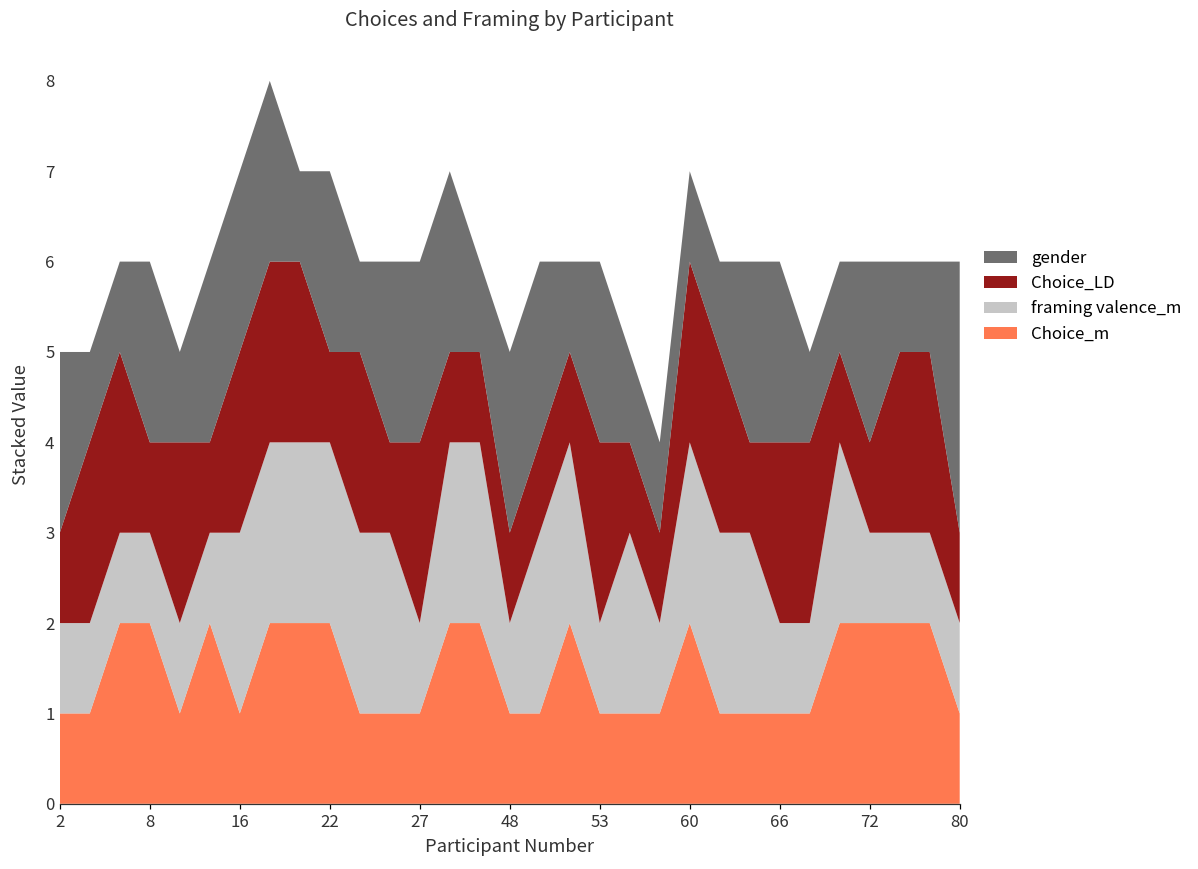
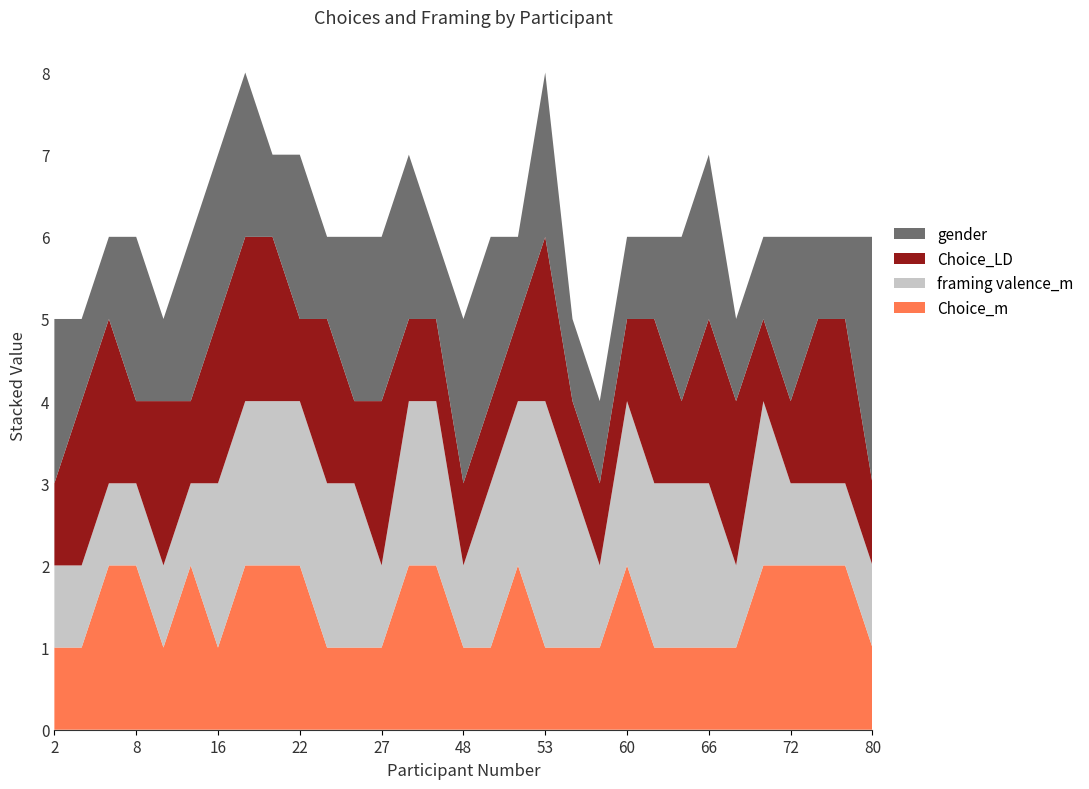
  {
    "Choice_m": {
      "27": 1,
      "48": 1,
      "53": 1,
      "60": 2,
      "66": 1,
      "72": 2,
      "80": 1
    },
    "framing valence_m": {
-     "53": 1,
-     "66": 1
+     "53": 3,
+     "66": 2
    },
    "Choice_LD": {
      "27": 2,
      "48": 1,
      "53": 2,
-     "60": 2,
+     "60": 1,
      "66": 2,
      "72": 1,
      "80": 1
    },
    "gender": {
      "27": 2,
      "48": 2,
      "53": 2,
      "60": 1,
      "66": 2,
      "72": 2,
      "80": 3
    }
  }
